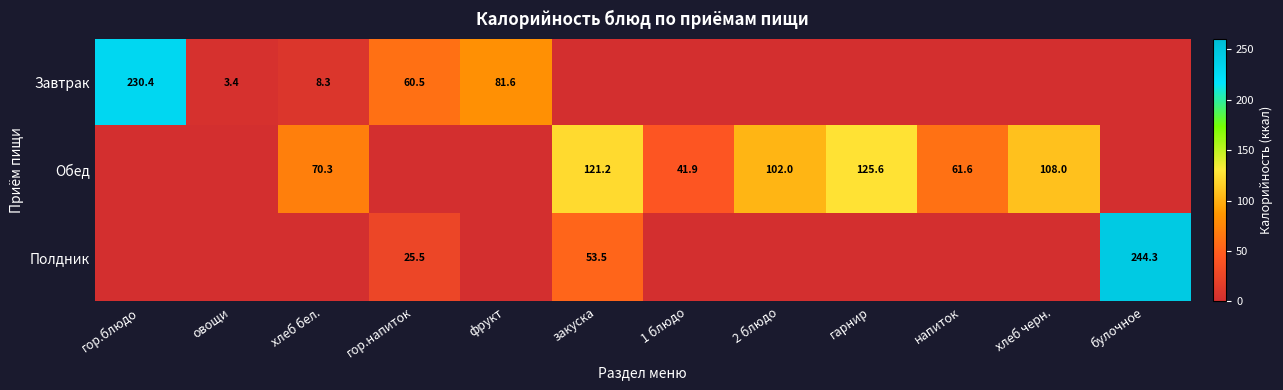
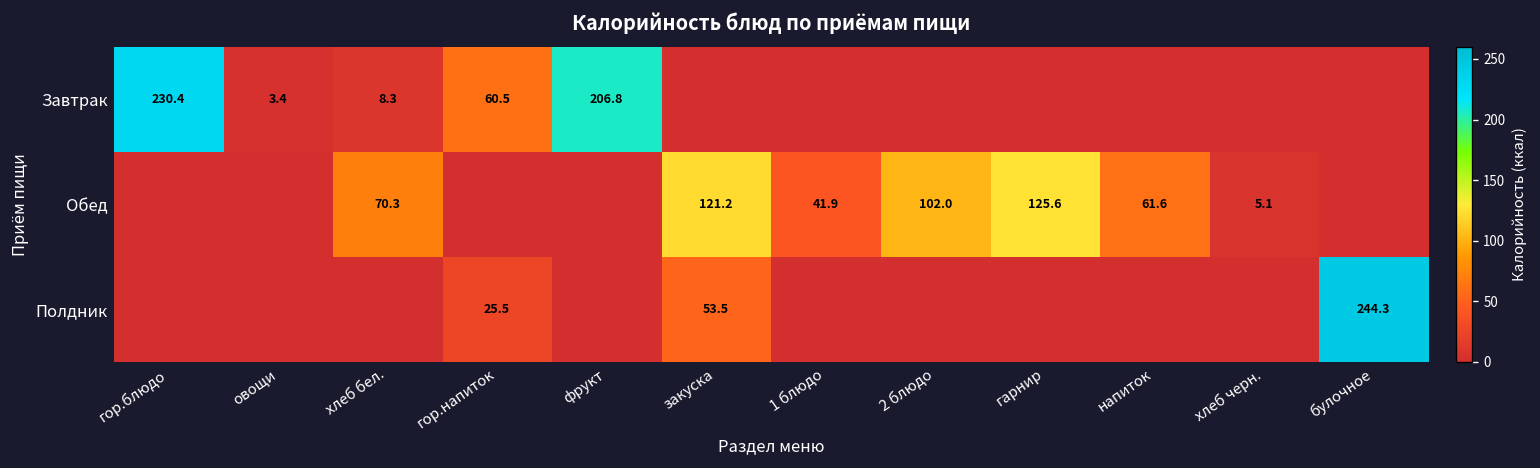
  {
    "Завтрак": {
      "гор.блюдо": 230.4,
      "овощи": 3.4,
      "хлеб бел.": 8.3,
      "гор.напиток": 60.5,
-     "фрукт": 81.6
+     "фрукт": 206.8
    },
    "Обед": {
      "хлеб бел.": 70.3,
      "закуска": 121.2,
      "1 блюдо": 41.9,
      "2 блюдо": 102.0,
      "гарнир": 125.6,
      "напиток": 61.6,
-     "хлеб черн.": 108.0
+     "хлеб черн.": 5.1
    },
    "Полдник": {
      "гор.напиток": 25.5,
      "закуска": 53.5,
      "булочное": 244.3
    }
  }
